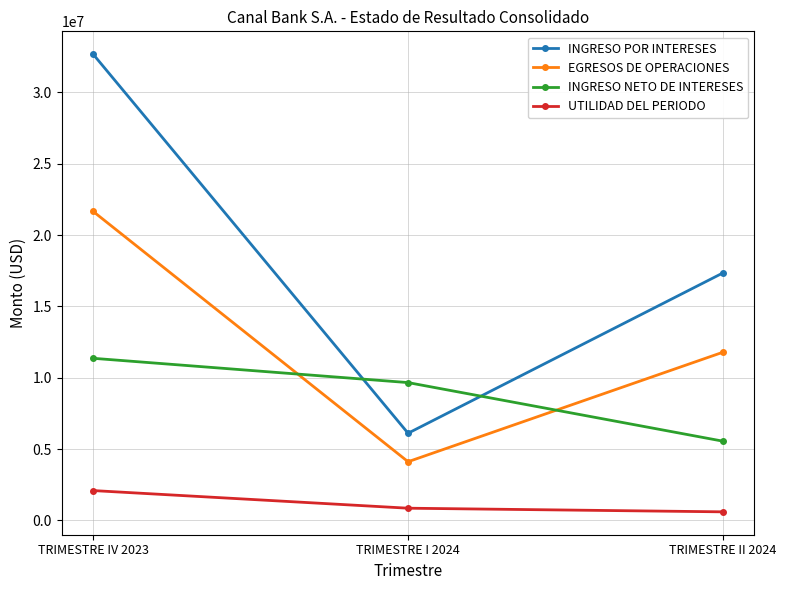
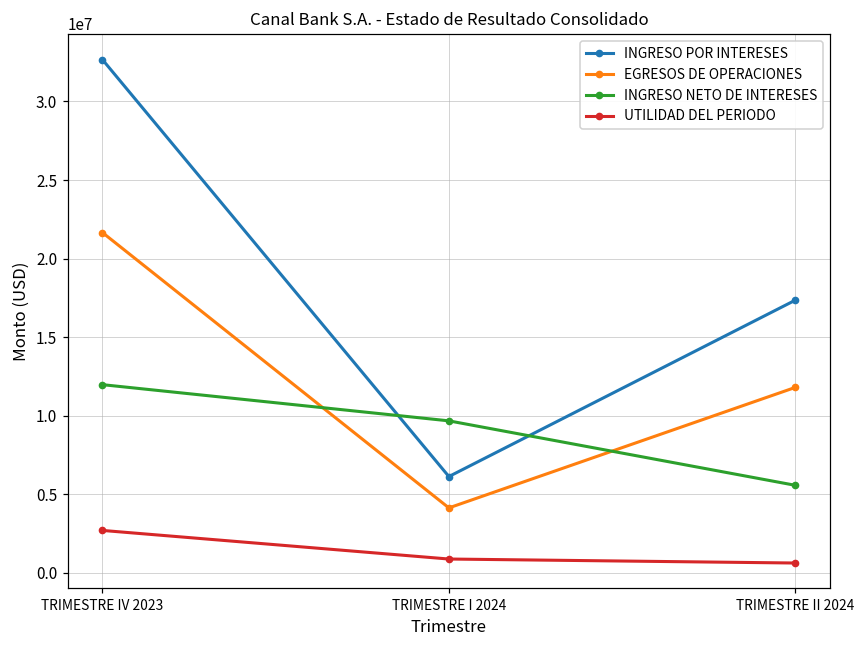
  {
    "INGRESO POR INTERESES": {
      "TRIMESTRE IV 2023": 32700000,
      "TRIMESTRE I 2024": 6100000,
      "TRIMESTRE II 2024": 17300000
    },
    "EGRESOS DE OPERACIONES": {
      "TRIMESTRE IV 2023": 21700000,
      "TRIMESTRE I 2024": 4100000,
      "TRIMESTRE II 2024": 11800000
    },
    "INGRESO NETO DE INTERESES": {
-     "TRIMESTRE IV 2023": 11400000,
+     "TRIMESTRE IV 2023": 12000000,
      "TRIMESTRE I 2024": 9700000,
      "TRIMESTRE II 2024": 5600000
    },
    "UTILIDAD DEL PERIODO": {
-     "TRIMESTRE IV 2023": 2100000,
+     "TRIMESTRE IV 2023": 2700000,
      "TRIMESTRE I 2024": 900000,
      "TRIMESTRE II 2024": 600000
    }
  }
